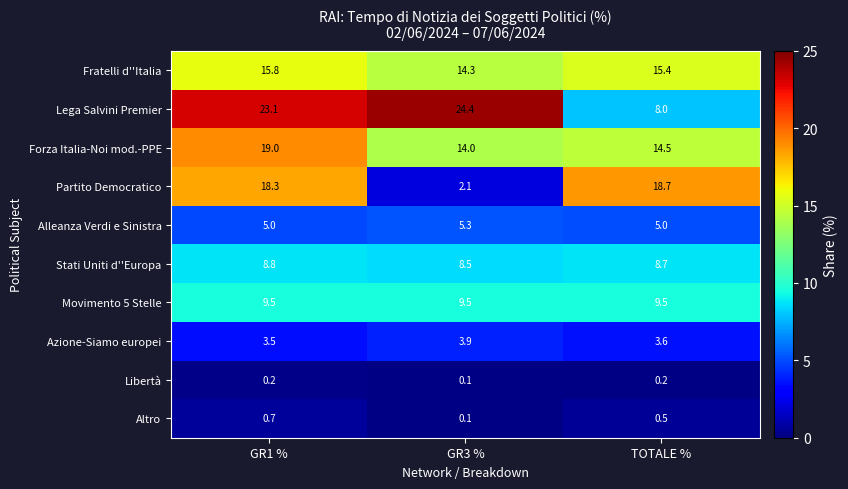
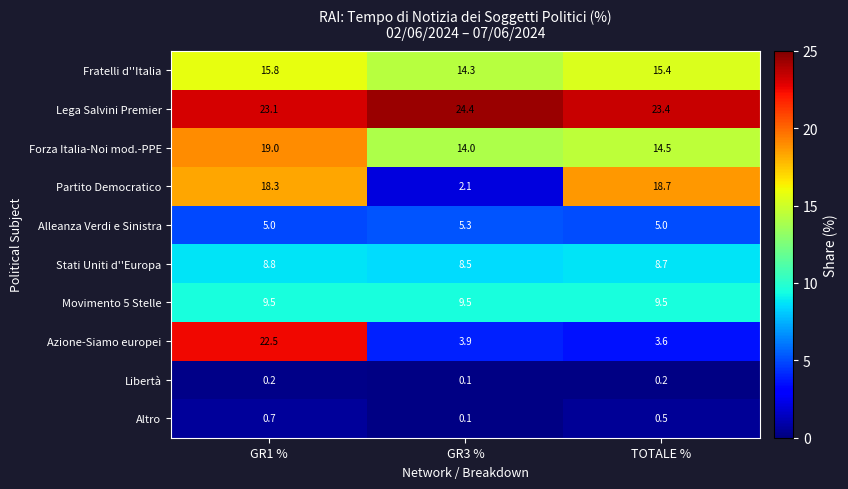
  {
    "Fratelli d''Italia": {
      "GR1 %": 15.8,
      "GR3 %": 14.3,
      "TOTALE %": 15.4
    },
    "Lega Salvini Premier": {
      "GR1 %": 23.1,
      "GR3 %": 24.4,
-     "TOTALE %": 8.0
+     "TOTALE %": 23.4
    },
    "Forza Italia-Noi mod.-PPE": {
      "GR1 %": 19.0,
      "GR3 %": 14.0,
      "TOTALE %": 14.5
    },
    "Partito Democratico": {
      "GR1 %": 18.3,
      "GR3 %": 2.1,
      "TOTALE %": 18.7
    },
    "Alleanza Verdi e Sinistra": {
      "GR1 %": 5.0,
      "GR3 %": 5.3,
      "TOTALE %": 5.0
    },
    "Stati Uniti d''Europa": {
      "GR1 %": 8.8,
      "GR3 %": 8.5,
      "TOTALE %": 8.7
    },
    "Movimento 5 Stelle": {
      "GR1 %": 9.5,
      "GR3 %": 9.5,
      "TOTALE %": 9.5
    },
    "Azione-Siamo europei": {
-     "GR1 %": 3.5,
+     "GR1 %": 22.5,
      "GR3 %": 3.9,
      "TOTALE %": 3.6
    },
    "Libertà": {
      "GR1 %": 0.2,
      "GR3 %": 0.1,
      "TOTALE %": 0.2
    },
    "Altro": {
      "GR1 %": 0.7,
      "GR3 %": 0.1,
      "TOTALE %": 0.5
    }
  }
